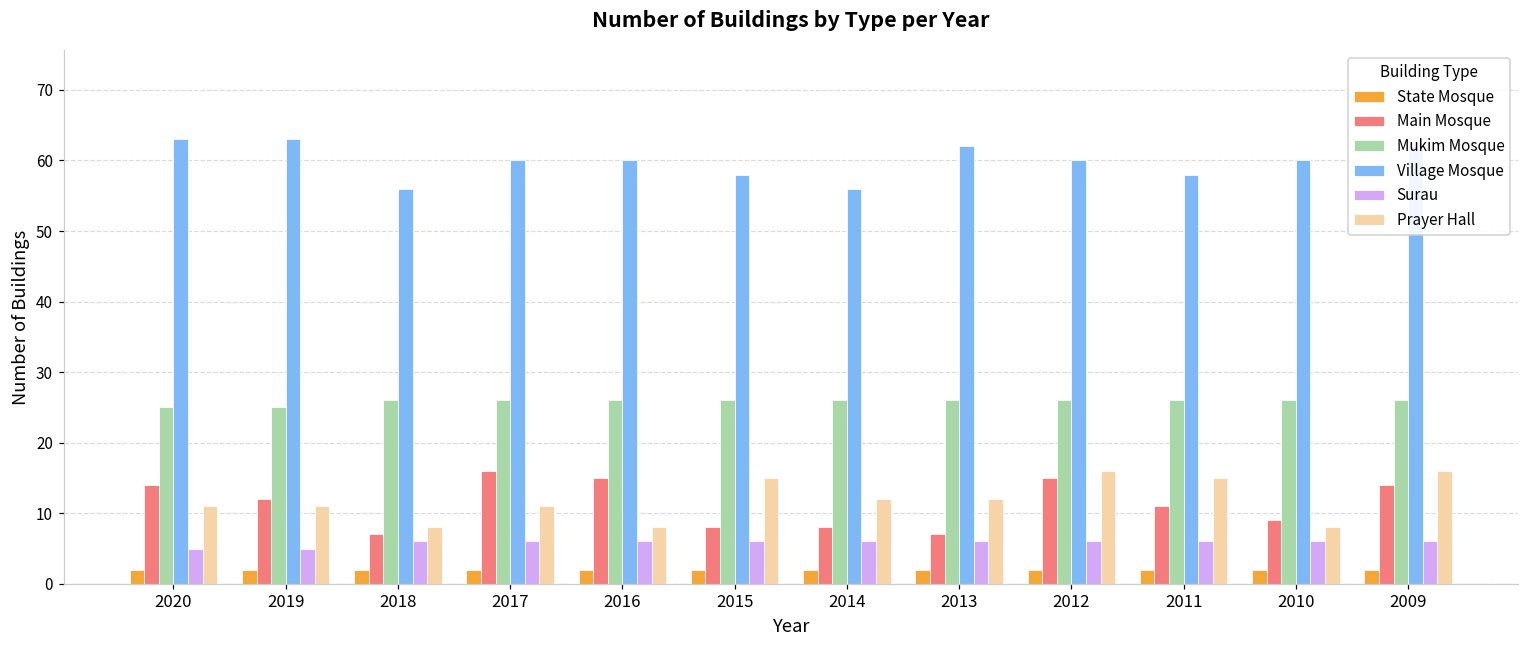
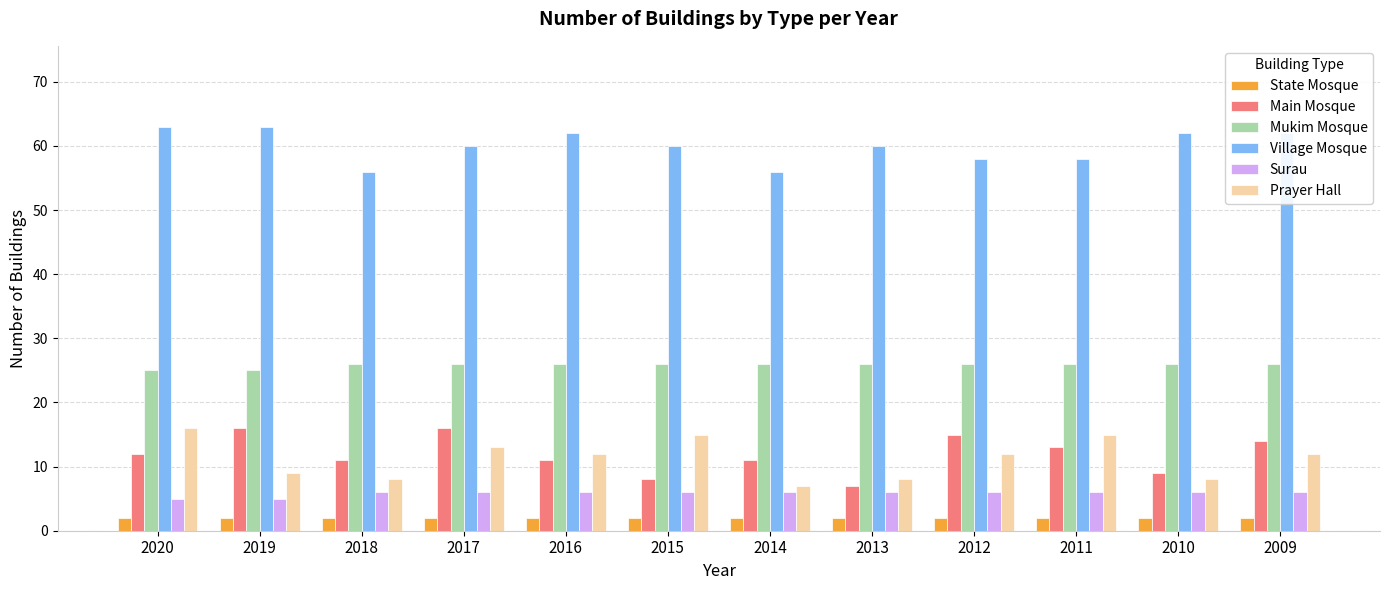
  {
    "State Mosque": {
      "2020": 2,
      "2019": 2,
      "2018": 2,
      "2017": 2,
      "2016": 2,
      "2015": 2,
      "2014": 2,
      "2013": 2,
      "2012": 2,
      "2011": 2,
      "2010": 2,
      "2009": 2
    },
    "Main Mosque": {
-     "2020": 14,
-     "2019": 12,
-     "2018": 7,
+     "2020": 12,
+     "2019": 16,
+     "2018": 11,
      "2017": 16,
-     "2016": 15,
+     "2016": 11,
      "2015": 8,
-     "2014": 8,
+     "2014": 11,
      "2013": 7,
      "2012": 15,
-     "2011": 11,
+     "2011": 13,
      "2010": 9,
      "2009": 14
    },
    "Mukim Mosque": {
      "2020": 25,
      "2019": 25,
      "2018": 26,
      "2017": 26,
      "2016": 26,
      "2015": 26,
      "2014": 26,
      "2013": 26,
      "2012": 26,
      "2011": 26,
      "2010": 26,
      "2009": 26
    },
    "Village Mosque": {
      "2020": 63,
      "2019": 63,
      "2018": 56,
      "2017": 60,
-     "2016": 60,
-     "2015": 58,
+     "2016": 62,
+     "2015": 60,
      "2014": 56,
-     "2013": 62,
-     "2012": 60,
+     "2013": 60,
+     "2012": 58,
      "2011": 58,
-     "2010": 60
+     "2010": 62
    },
    "Surau": {
      "2020": 5,
      "2019": 5,
      "2018": 6,
      "2017": 6,
      "2016": 6,
      "2015": 6,
      "2014": 6,
      "2013": 6,
      "2012": 6,
      "2011": 6,
      "2010": 6,
      "2009": 6
    },
    "Prayer Hall": {
-     "2020": 11,
-     "2019": 11,
+     "2020": 16,
+     "2019": 9,
      "2018": 8,
-     "2017": 11,
-     "2016": 8,
+     "2017": 13,
+     "2016": 12,
      "2015": 15,
-     "2014": 12,
-     "2013": 12,
-     "2012": 16,
+     "2014": 7,
+     "2013": 8,
+     "2012": 12,
      "2011": 15,
      "2010": 8,
-     "2009": 16
+     "2009": 12
    }
  }
